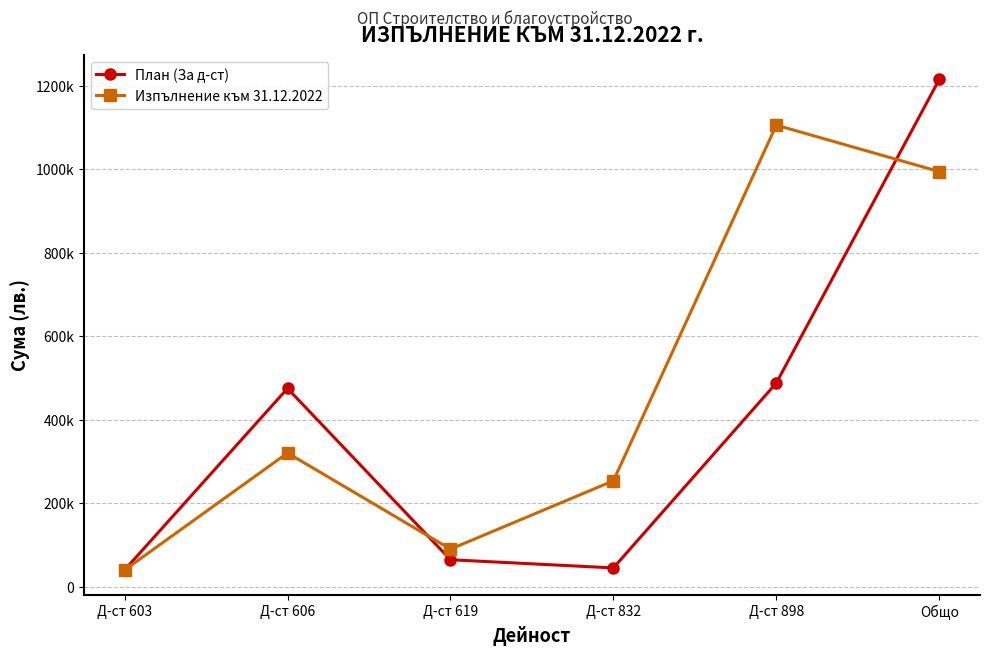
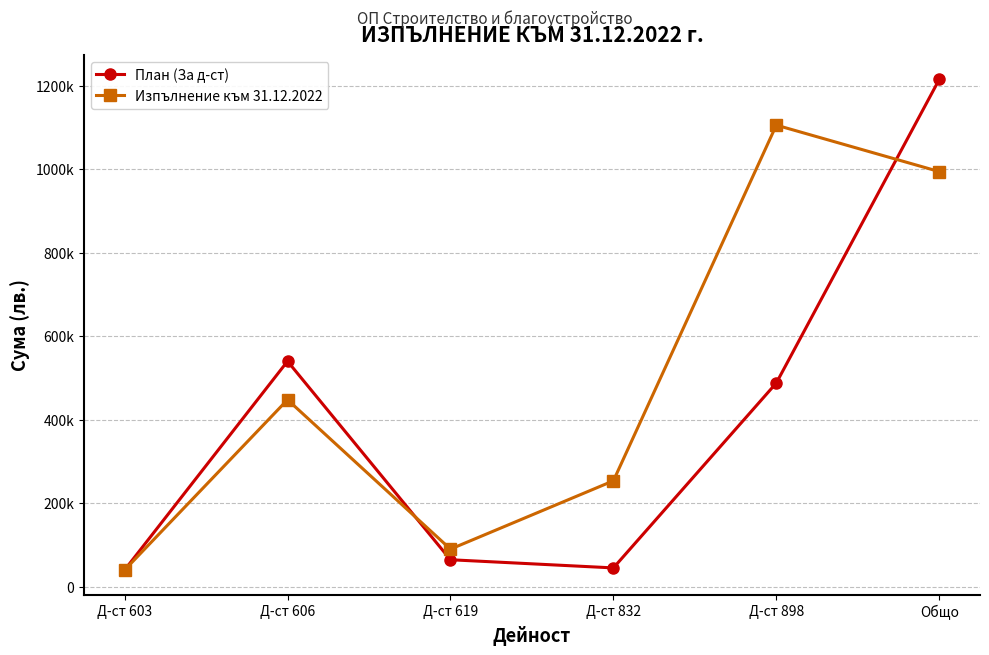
  {
    "План (За д-ст)": {
-     "Д-ст 606": 470000,
+     "Д-ст 606": 540000,
      "Д-ст 619": 60000,
      "Д-ст 832": 50000,
      "Д-ст 898": 490000,
      "Общо": 1220000
    },
    "Изпълнение към 31.12.2022": {
-     "Д-ст 606": 320000,
+     "Д-ст 606": 450000,
      "Д-ст 619": 90000,
      "Д-ст 832": 250000,
      "Д-ст 898": 1110000,
      "Общо": 990000
    }
  }
